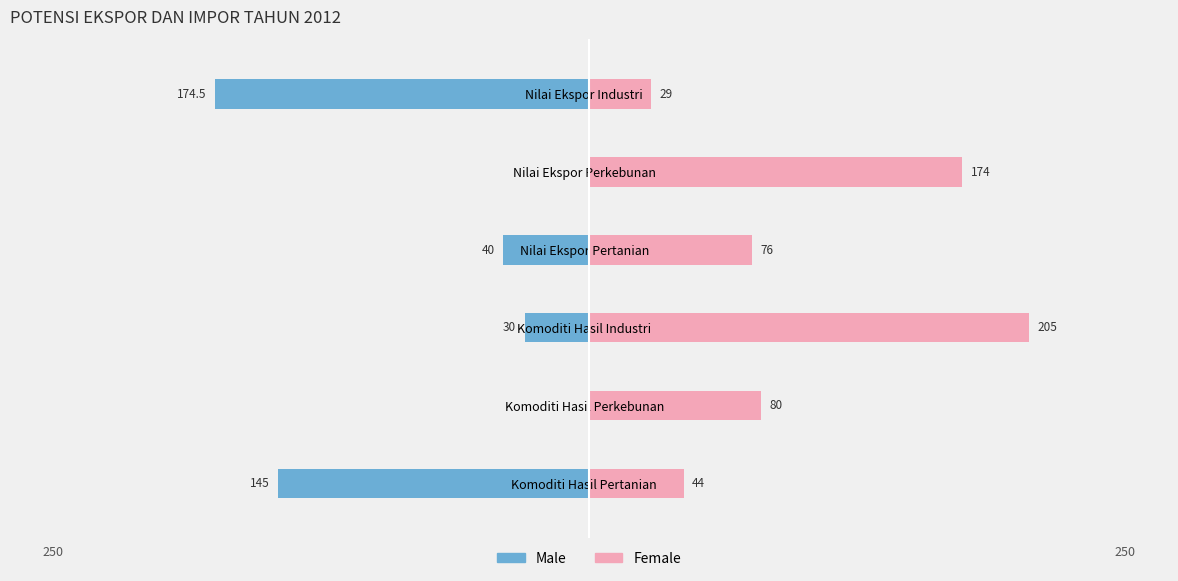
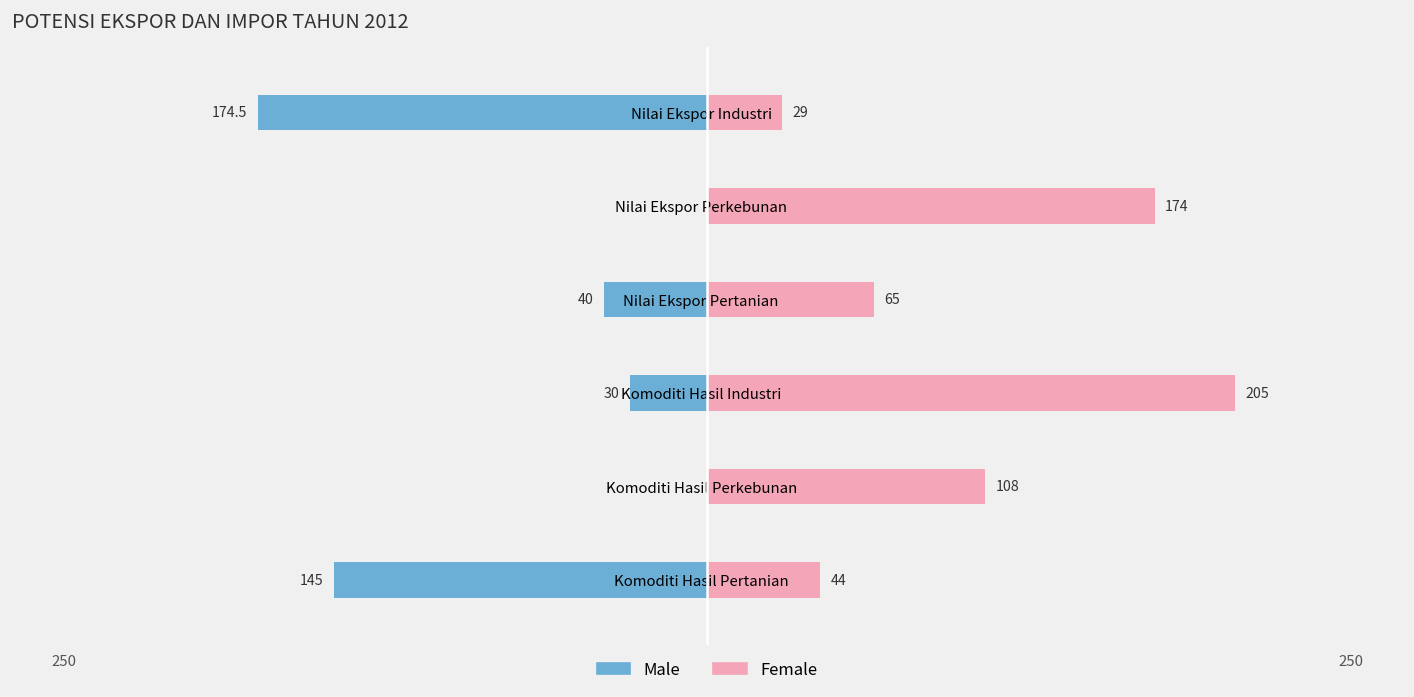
  {
    "Female": {
      "Nilai Ekspor Industri": 29,
      "Nilai Ekspor Perkebunan": 174,
-     "Nilai Ekspor Pertanian": 76,
+     "Nilai Ekspor Pertanian": 65,
      "Komoditi Hasil Industri": 205,
-     "Komoditi Hasil Perkebunan": 80,
+     "Komoditi Hasil Perkebunan": 108,
      "Komoditi Hasil Pertanian": 44
    }
  }
